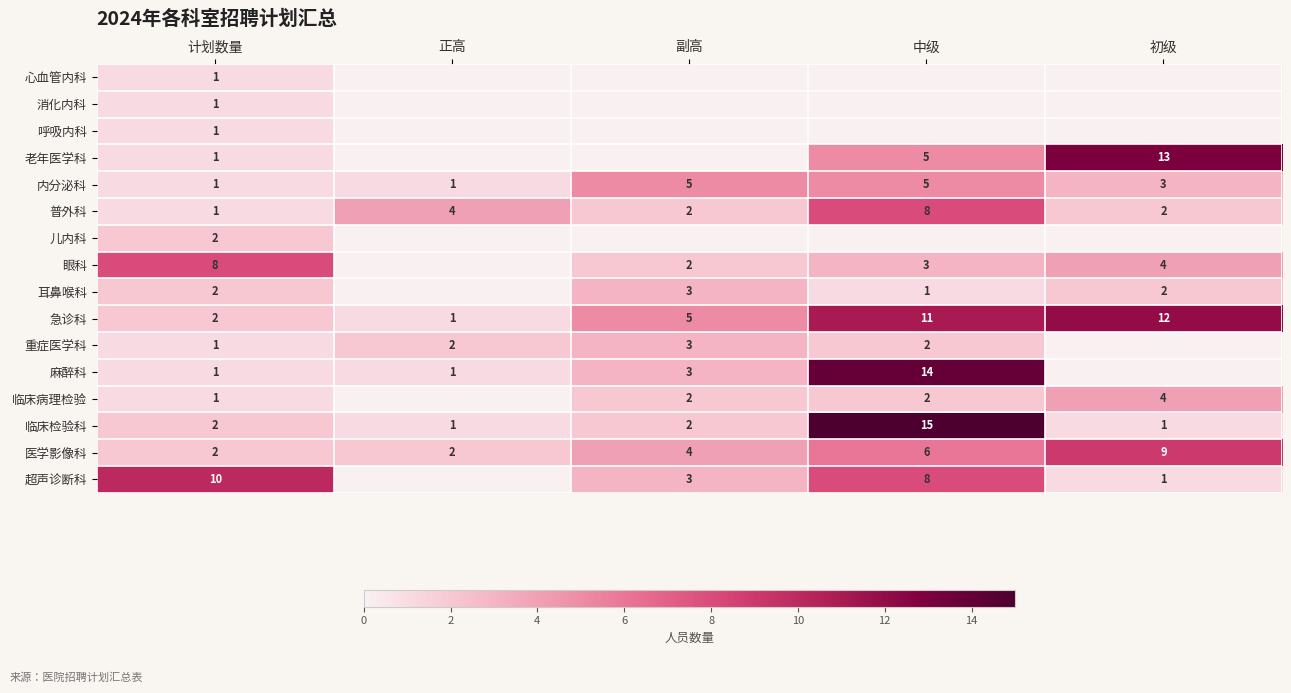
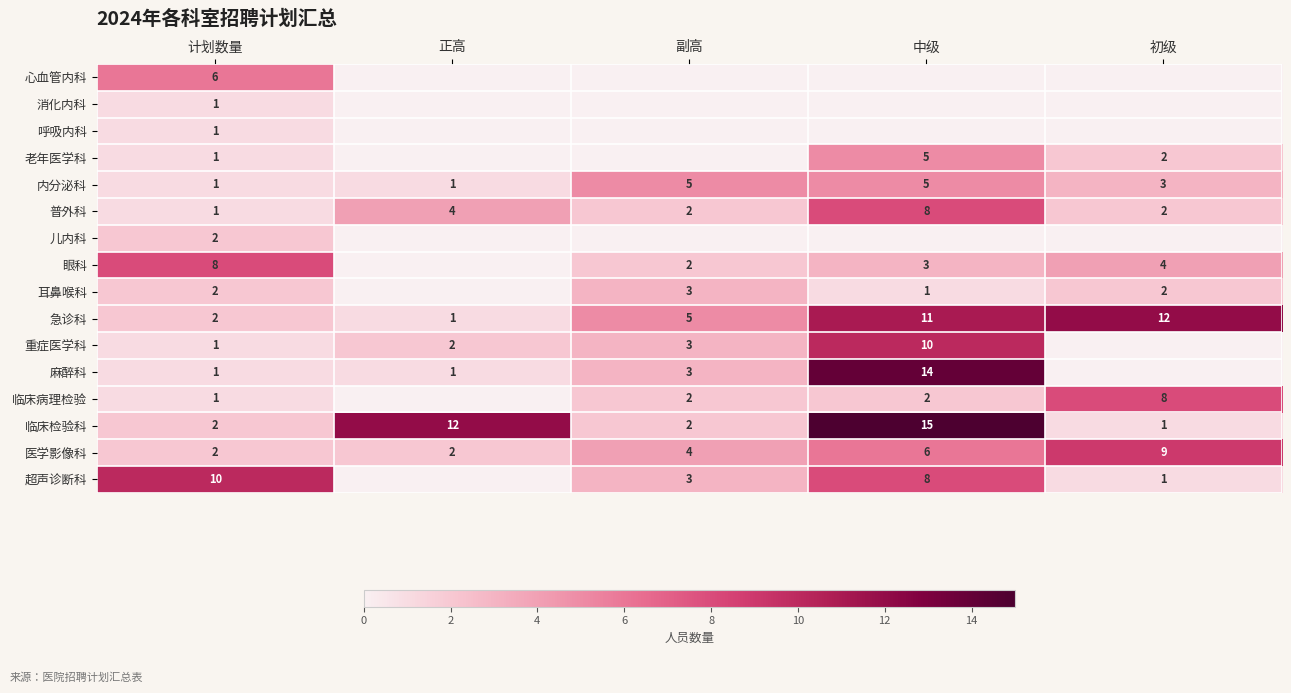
  {
    "心血管内科": {
-     "计划数量": 1
+     "计划数量": 6
    },
    "消化内科": {
      "计划数量": 1
    },
    "呼吸内科": {
      "计划数量": 1
    },
    "老年医学科": {
      "计划数量": 1,
      "中级": 5,
-     "初级": 13
+     "初级": 2
    },
    "内分泌科": {
      "计划数量": 1,
      "正高": 1,
      "副高": 5,
      "中级": 5,
      "初级": 3
    },
    "普外科": {
      "计划数量": 1,
      "正高": 4,
      "副高": 2,
      "中级": 8,
      "初级": 2
    },
    "儿内科": {
      "计划数量": 2
    },
    "眼科": {
      "计划数量": 8,
      "副高": 2,
      "中级": 3,
      "初级": 4
    },
    "耳鼻喉科": {
      "计划数量": 2,
      "副高": 3,
      "中级": 1,
      "初级": 2
    },
    "急诊科": {
      "计划数量": 2,
      "正高": 1,
      "副高": 5,
      "中级": 11,
      "初级": 12
    },
    "重症医学科": {
      "计划数量": 1,
      "正高": 2,
      "副高": 3,
-     "中级": 2
+     "中级": 10
    },
    "麻醉科": {
      "计划数量": 1,
      "正高": 1,
      "副高": 3,
      "中级": 14
    },
    "临床病理检验": {
      "计划数量": 1,
      "副高": 2,
      "中级": 2,
-     "初级": 4
+     "初级": 8
    },
    "临床检验科": {
      "计划数量": 2,
-     "正高": 1,
+     "正高": 12,
      "副高": 2,
      "中级": 15,
      "初级": 1
    },
    "医学影像科": {
      "计划数量": 2,
      "正高": 2,
      "副高": 4,
      "中级": 6,
      "初级": 9
    },
    "超声诊断科": {
      "计划数量": 10,
      "副高": 3,
      "中级": 8,
      "初级": 1
    }
  }
